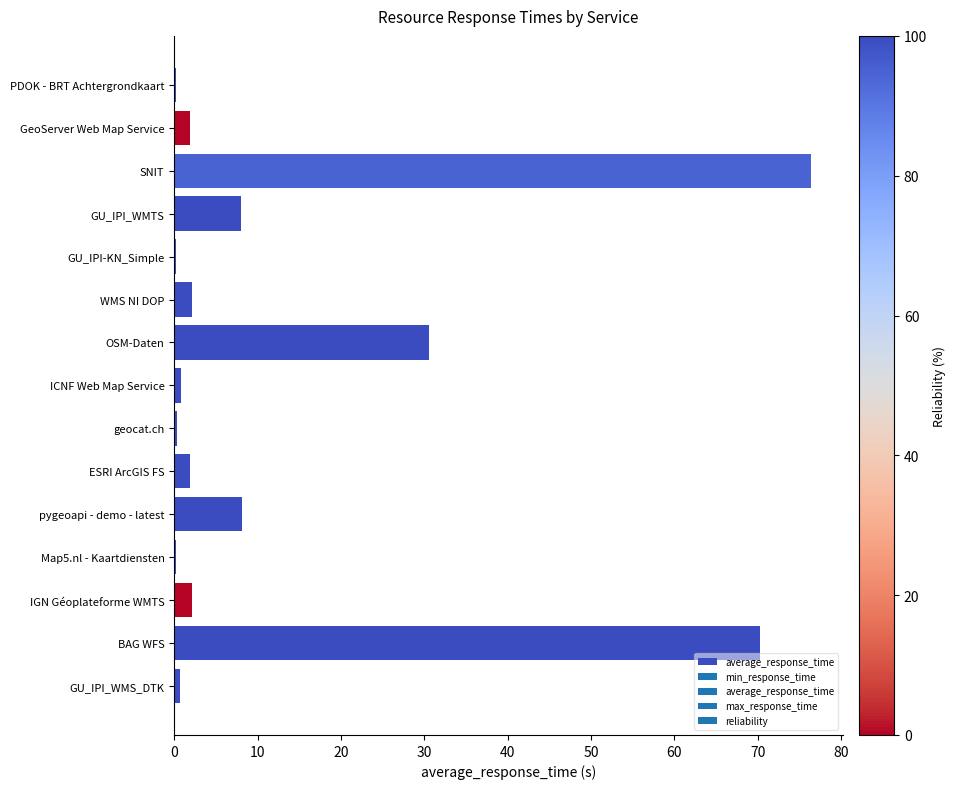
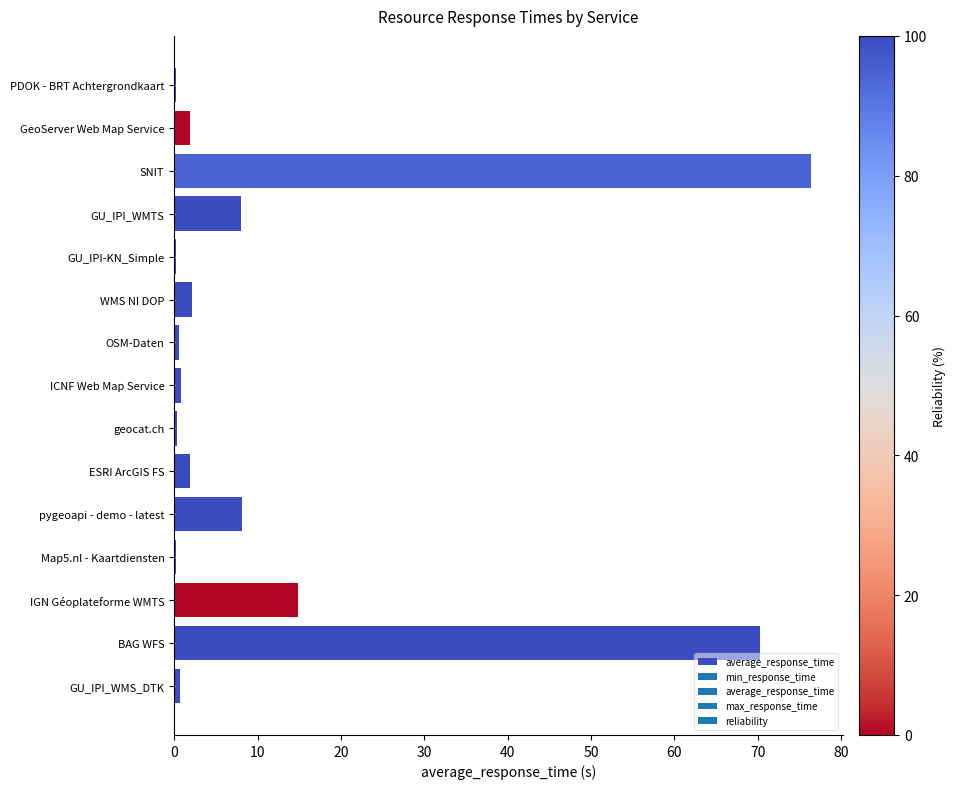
  {
    "GeoServer Web Map Service": 2,
    "SNIT": 76,
    "GU_IPI_WMTS": 8,
    "WMS NI DOP": 2,
-   "OSM-Daten": 31,
+   "OSM-Daten": 1,
    "ICNF Web Map Service": 1,
    "geocat.ch": 0,
    "ESRI ArcGIS FS": 2,
    "pygeoapi - demo - latest": 8,
-   "IGN Géoplateforme WMTS": 2,
+   "IGN Géoplateforme WMTS": 15,
    "BAG WFS": 70,
    "GU_IPI_WMS_DTK": 1
  }
